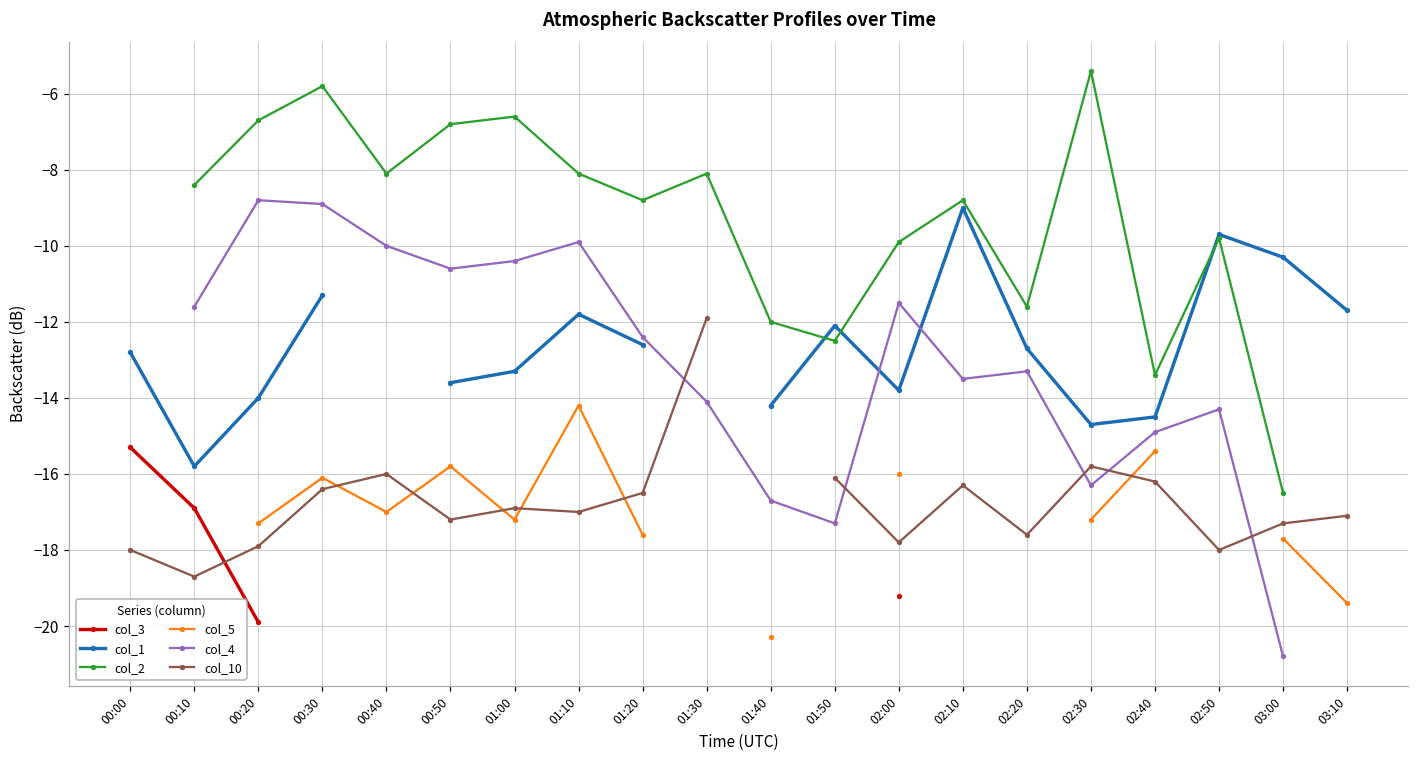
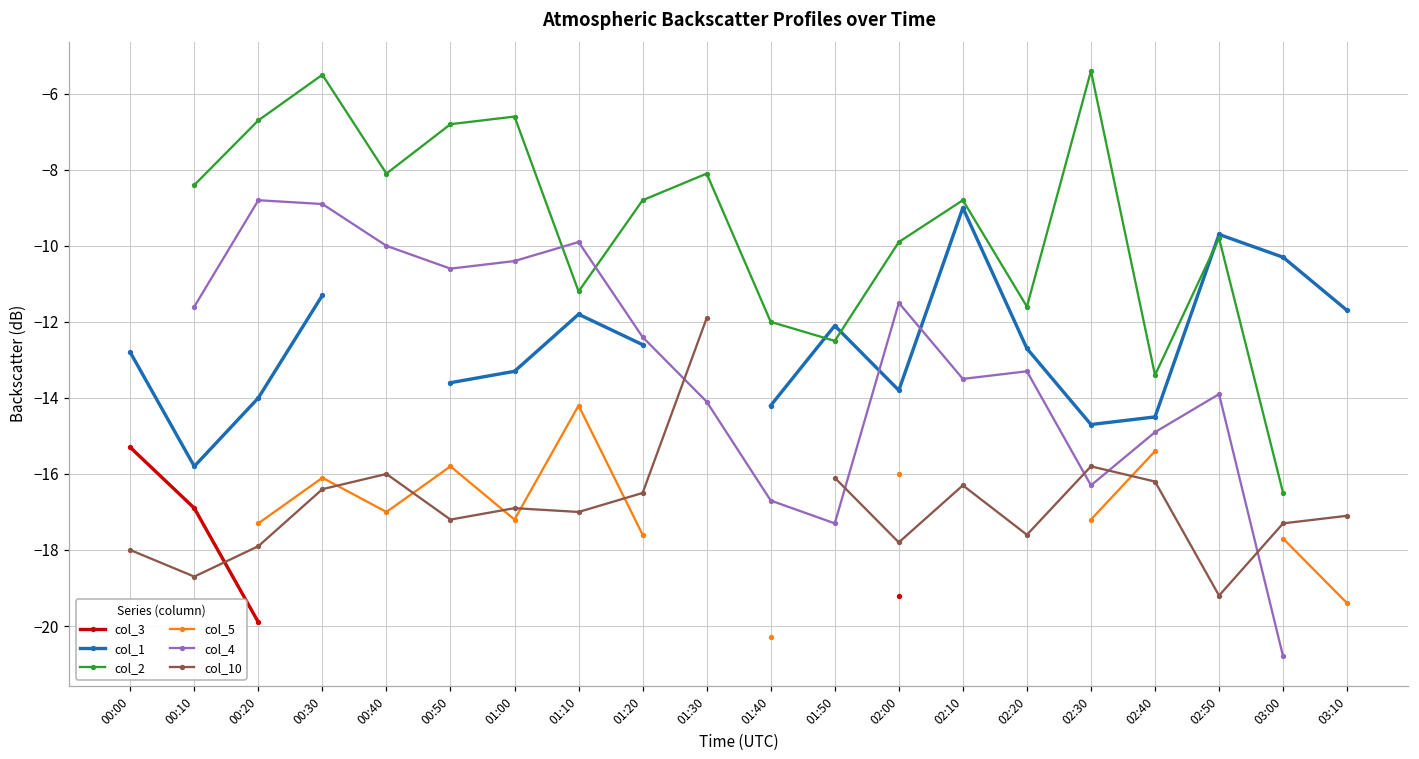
  {
    "col_3": {
      "00:00": -15.3,
      "00:10": -16.9,
      "00:20": -19.9,
      "02:00": -19.2
    },
    "col_1": {
      "00:00": -12.8,
      "00:10": -15.8,
      "00:20": -14.0,
      "00:30": -11.3,
      "00:50": -13.6,
      "01:00": -13.3,
      "01:10": -11.8,
      "01:20": -12.6,
      "01:40": -14.2,
      "01:50": -12.1,
      "02:00": -13.8,
      "02:10": -9.0,
      "02:20": -12.7,
      "02:30": -14.7,
      "02:40": -14.5,
      "02:50": -9.7,
      "03:00": -10.3,
      "03:10": -11.7
    },
    "col_2": {
      "00:10": -8.4,
      "00:20": -6.7,
-     "00:30": -5.8,
+     "00:30": -5.5,
      "00:40": -8.1,
      "00:50": -6.8,
      "01:00": -6.6,
-     "01:10": -8.1,
+     "01:10": -11.2,
      "01:20": -8.8,
      "01:30": -8.1,
      "01:40": -12.0,
      "01:50": -12.5,
      "02:00": -9.9,
      "02:10": -8.8,
      "02:20": -11.6,
      "02:30": -5.4,
      "02:40": -13.4,
      "02:50": -9.8,
      "03:00": -16.5
    },
    "col_5": {
      "00:20": -17.3,
      "00:30": -16.1,
      "00:40": -17.0,
      "00:50": -15.8,
      "01:00": -17.2,
      "01:10": -14.2,
      "01:20": -17.6,
      "01:40": -20.3,
      "02:00": -16.0,
      "02:30": -17.2,
      "02:40": -15.4,
      "03:00": -17.7,
      "03:10": -19.4
    },
    "col_4": {
      "00:10": -11.6,
      "00:20": -8.8,
      "00:30": -8.9,
      "00:40": -10.0,
      "00:50": -10.6,
      "01:00": -10.4,
      "01:10": -9.9,
      "01:20": -12.4,
      "01:30": -14.1,
      "01:40": -16.7,
      "01:50": -17.3,
      "02:00": -11.5,
      "02:10": -13.5,
      "02:20": -13.3,
      "02:30": -16.3,
      "02:40": -14.9,
-     "02:50": -14.3,
+     "02:50": -13.9,
      "03:00": -20.8
    },
    "col_10": {
      "00:00": -18.0,
      "00:10": -18.7,
      "00:20": -17.9,
      "00:30": -16.4,
      "00:40": -16.0,
      "00:50": -17.2,
      "01:00": -16.9,
      "01:10": -17.0,
      "01:20": -16.5,
      "01:30": -11.9,
      "01:50": -16.1,
      "02:00": -17.8,
      "02:10": -16.3,
      "02:20": -17.6,
      "02:30": -15.8,
      "02:40": -16.2,
-     "02:50": -18.0,
+     "02:50": -19.2,
      "03:00": -17.3,
      "03:10": -17.1
    }
  }
